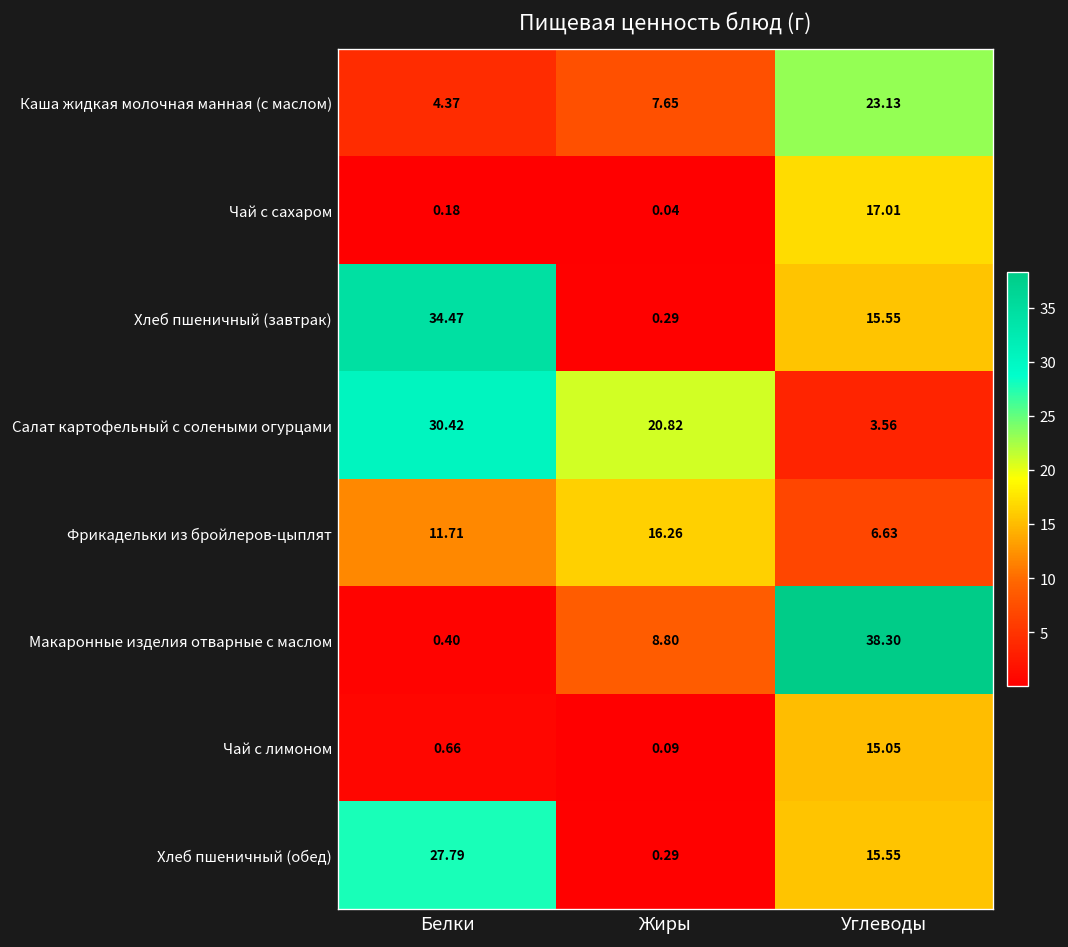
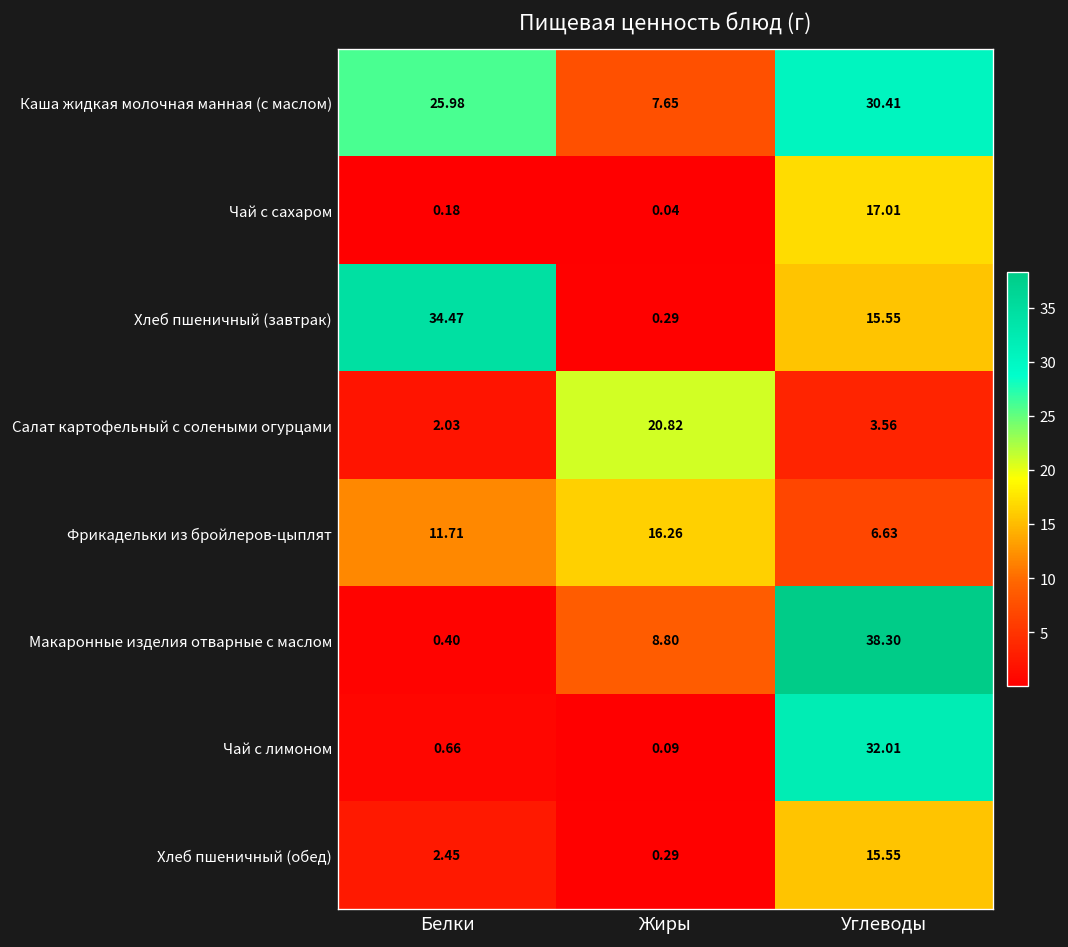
  {
    "Каша жидкая молочная манная (с маслом)": {
-     "Белки": 4.37,
+     "Белки": 25.98,
      "Жиры": 7.65,
-     "Углеводы": 23.13
+     "Углеводы": 30.41
    },
    "Чай с сахаром": {
      "Белки": 0.18,
      "Жиры": 0.04,
      "Углеводы": 17.01
    },
    "Хлеб пшеничный (завтрак)": {
      "Белки": 34.47,
      "Жиры": 0.29,
      "Углеводы": 15.55
    },
    "Салат картофельный с солеными огурцами": {
-     "Белки": 30.42,
+     "Белки": 2.03,
      "Жиры": 20.82,
      "Углеводы": 3.56
    },
    "Фрикадельки из бройлеров-цыплят": {
      "Белки": 11.71,
      "Жиры": 16.26,
      "Углеводы": 6.63
    },
    "Макаронные изделия отварные с маслом": {
      "Белки": 0.40,
      "Жиры": 8.80,
      "Углеводы": 38.30
    },
    "Чай с лимоном": {
      "Белки": 0.66,
      "Жиры": 0.09,
-     "Углеводы": 15.05
+     "Углеводы": 32.01
    },
    "Хлеб пшеничный (обед)": {
-     "Белки": 27.79,
+     "Белки": 2.45,
      "Жиры": 0.29,
      "Углеводы": 15.55
    }
  }
